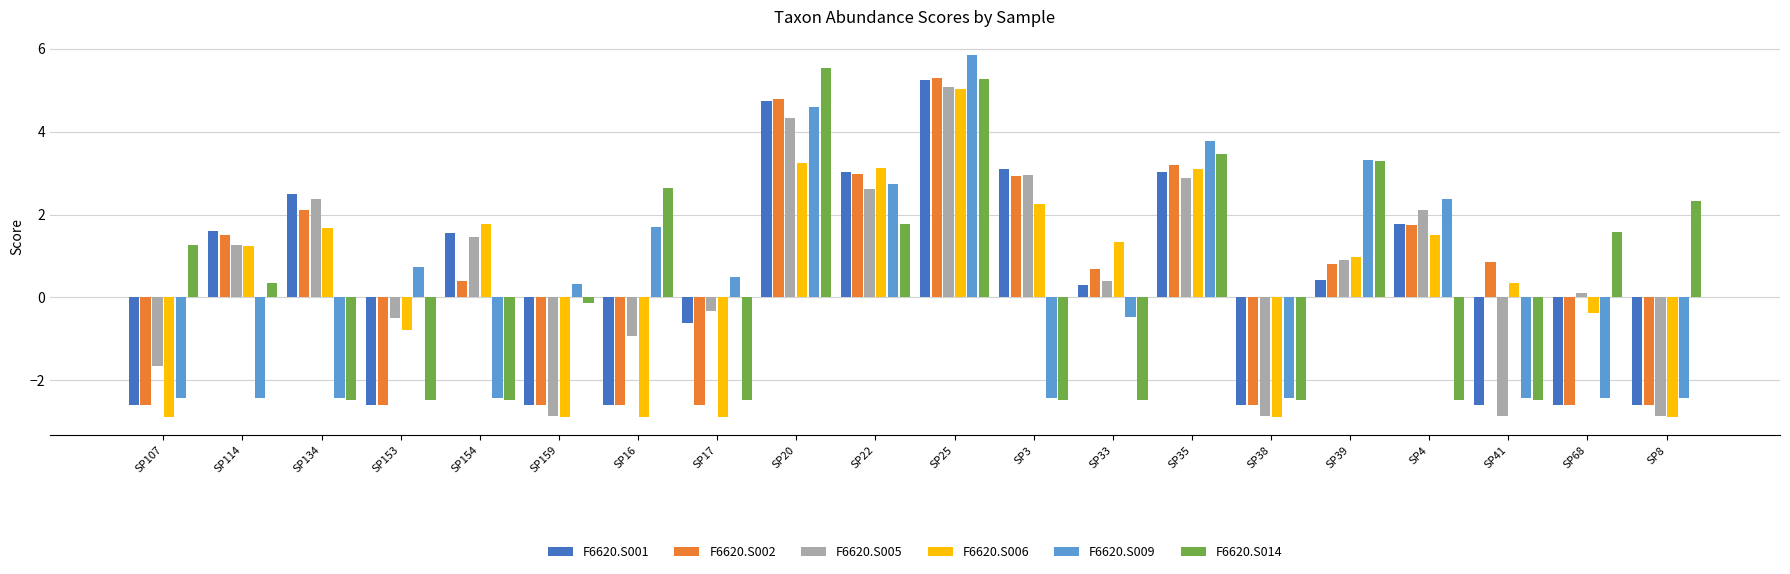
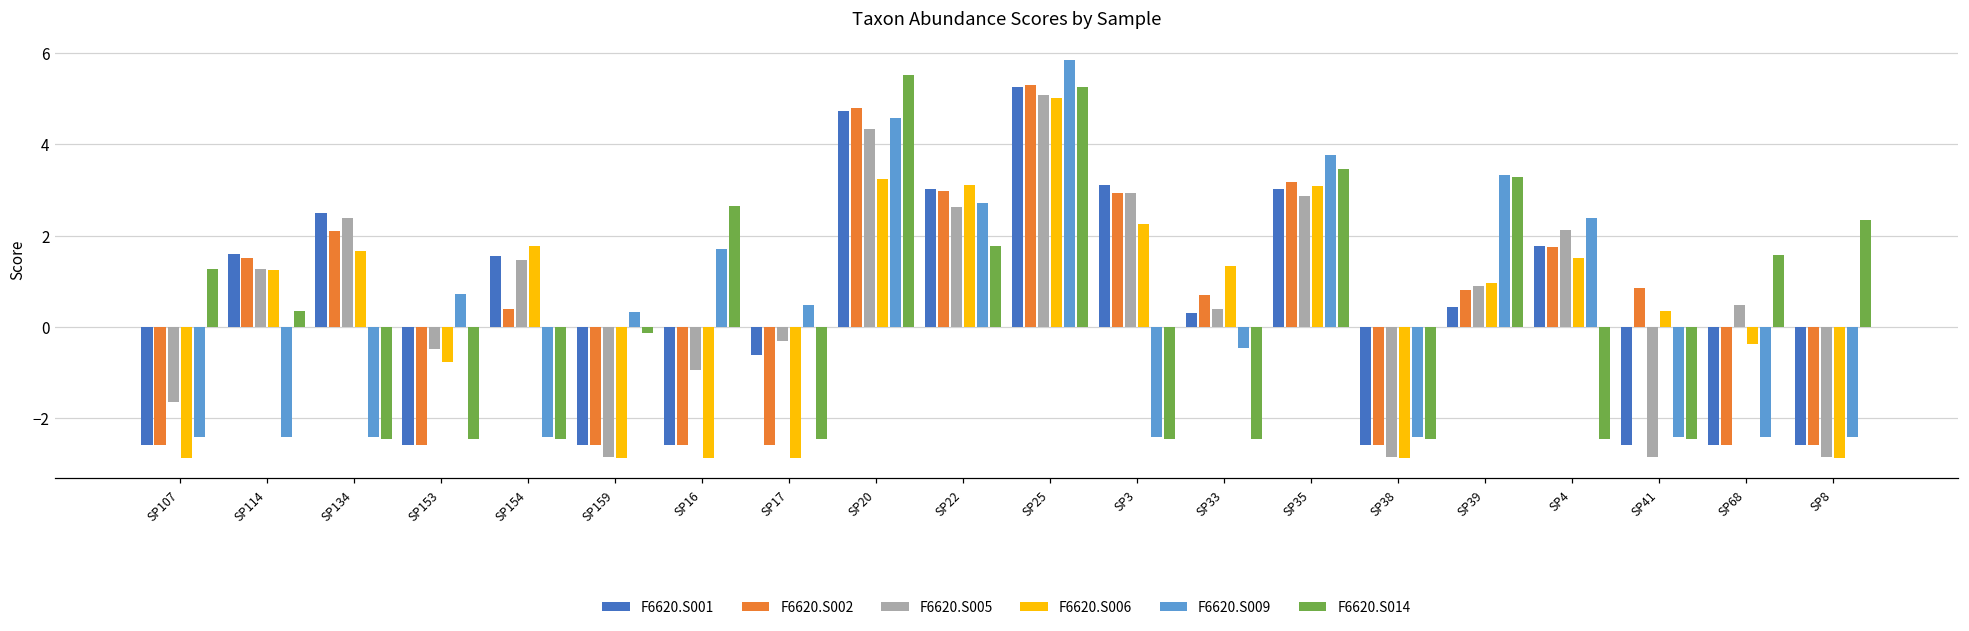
  {
    "F6620.S002": {
      "SP107": -2.6,
      "SP114": 1.5,
      "SP134": 2.1,
      "SP153": -2.6,
      "SP154": 0.4,
      "SP159": -2.6,
      "SP16": -2.6,
      "SP17": -2.6,
      "SP20": 4.8,
      "SP22": 3.0,
      "SP25": 5.3,
      "SP3": 2.9,
      "SP33": 0.7,
      "SP35": 3.2,
      "SP38": -2.6,
      "SP39": 0.8,
      "SP4": 1.8,
      "SP41": 0.9,
      "SP68": -2.6,
      "SP8": -2.6
    },
    "F6620.S005": {
      "SP107": -1.6,
      "SP114": 1.3,
      "SP134": 2.4,
      "SP153": -0.5,
      "SP154": 1.5,
      "SP159": -2.9,
      "SP16": -0.9,
      "SP17": -0.3,
      "SP20": 4.3,
      "SP22": 2.6,
      "SP25": 5.1,
      "SP3": 2.9,
      "SP33": 0.4,
      "SP35": 2.9,
      "SP38": -2.9,
      "SP39": 0.9,
      "SP4": 2.1,
      "SP41": -2.9,
-     "SP68": 0.1,
+     "SP68": 0.5,
      "SP8": -2.9
    },
    "F6620.S006": {
      "SP107": -2.9,
      "SP114": 1.2,
      "SP134": 1.7,
      "SP153": -0.8,
      "SP154": 1.8,
      "SP159": -2.9,
      "SP16": -2.9,
      "SP17": -2.9,
      "SP20": 3.2,
      "SP22": 3.1,
      "SP25": 5.0,
      "SP3": 2.2,
      "SP33": 1.3,
      "SP35": 3.1,
      "SP38": -2.9,
      "SP39": 1.0,
      "SP4": 1.5,
      "SP41": 0.3,
      "SP68": -0.4,
      "SP8": -2.9
    },
    "F6620.S014": {
      "SP107": 1.3,
      "SP114": 0.4,
      "SP134": -2.5,
      "SP153": -2.5,
      "SP154": -2.5,
      "SP159": -0.1,
      "SP16": 2.6,
      "SP17": -2.5,
      "SP20": 5.5,
      "SP22": 1.8,
      "SP25": 5.3,
      "SP3": -2.5,
      "SP33": -2.5,
      "SP35": 3.5,
      "SP38": -2.5,
      "SP39": 3.3,
      "SP4": -2.5,
      "SP41": -2.5,
      "SP68": 1.6,
      "SP8": 2.3
    }
  }
